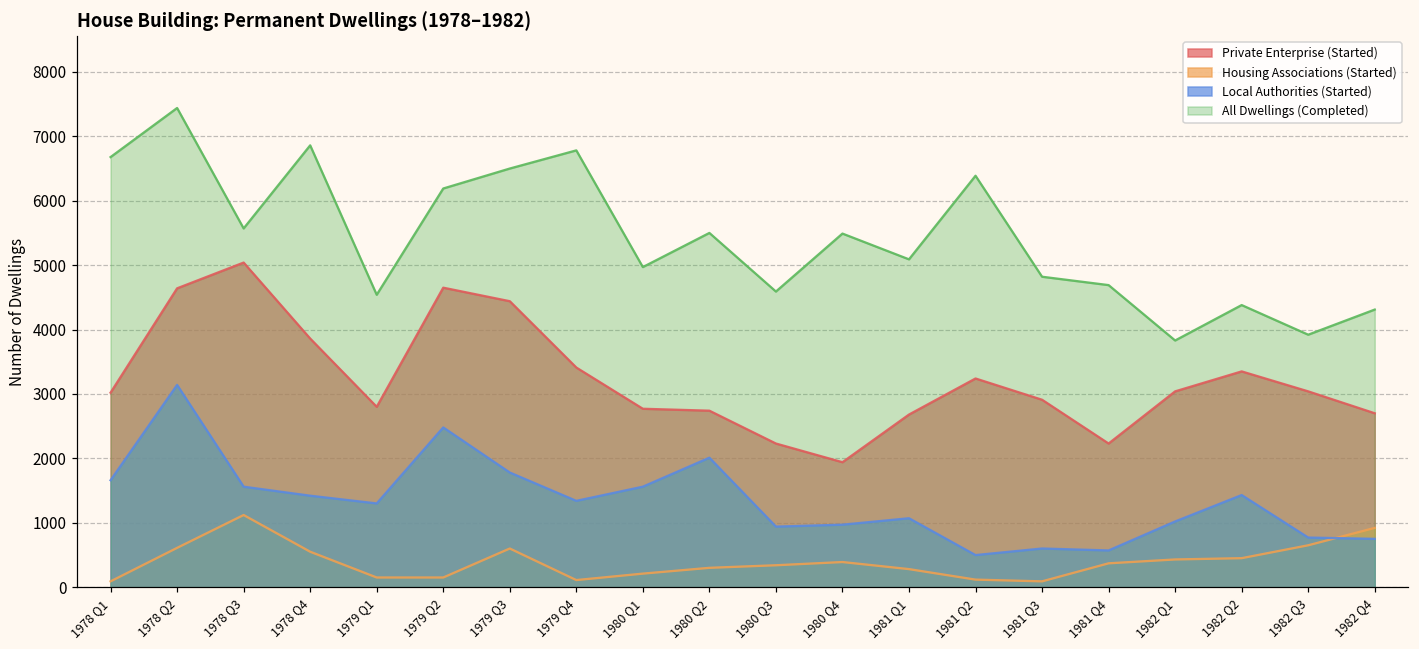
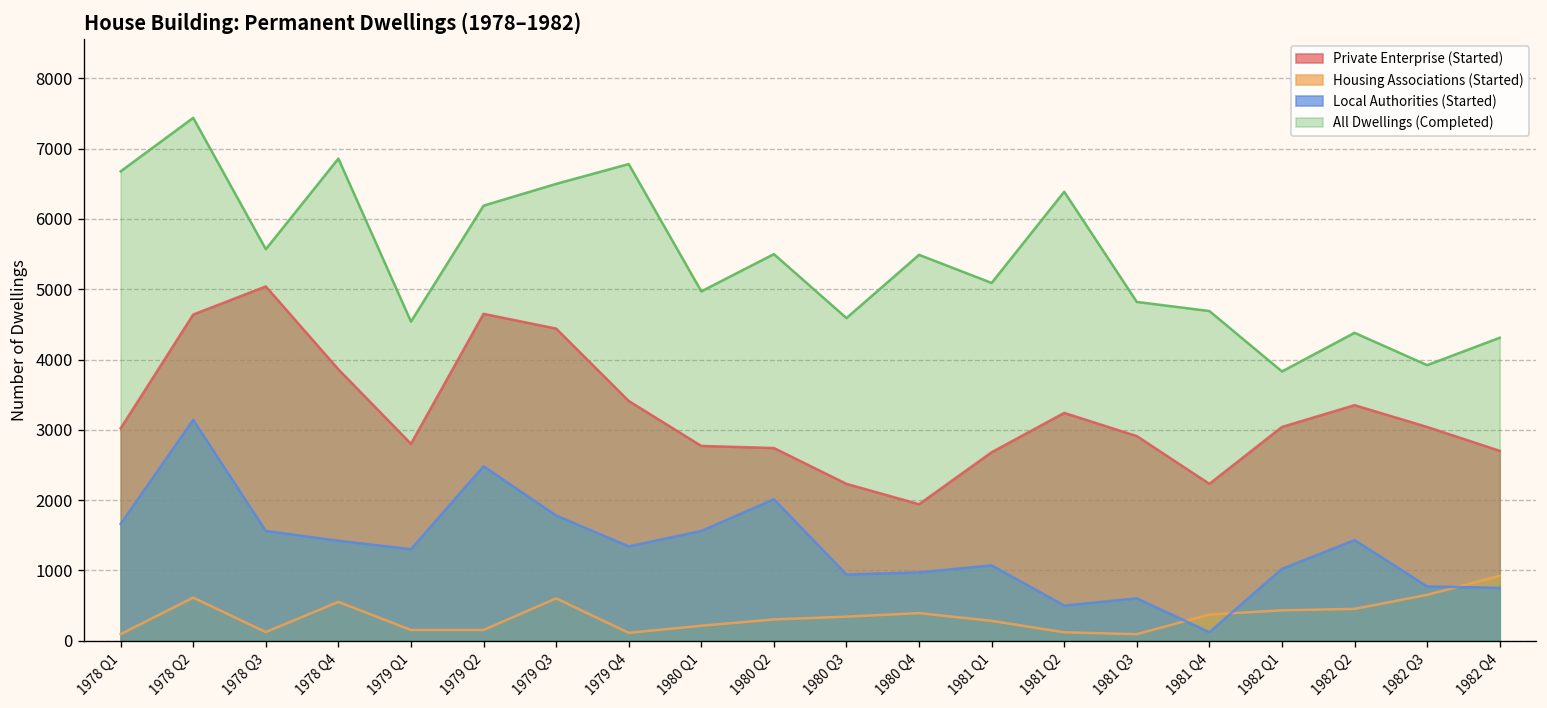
  {
    "Private Enterprise (Started)": {
      "1978 Q1": 3000,
      "1978 Q2": 4600,
      "1978 Q3": 5000,
      "1978 Q4": 3900,
      "1979 Q1": 2800,
      "1979 Q2": 4700,
      "1979 Q3": 4400,
      "1979 Q4": 3400,
      "1980 Q1": 2800,
      "1980 Q2": 2700,
      "1980 Q3": 2200,
      "1980 Q4": 1900,
      "1981 Q1": 2700,
      "1981 Q2": 3200,
      "1981 Q3": 2900,
      "1981 Q4": 2200,
      "1982 Q1": 3000,
      "1982 Q2": 3400,
      "1982 Q3": 3000,
      "1982 Q4": 2700
    },
    "Housing Associations (Started)": {
      "1978 Q1": 100,
      "1978 Q2": 600,
-     "1978 Q3": 1100,
+     "1978 Q3": 100,
      "1978 Q4": 600,
      "1979 Q1": 200,
      "1979 Q2": 200,
      "1979 Q3": 600,
      "1979 Q4": 100,
      "1980 Q1": 200,
      "1980 Q2": 300,
      "1980 Q3": 300,
      "1980 Q4": 400,
      "1981 Q1": 300,
      "1981 Q2": 100,
      "1981 Q3": 100,
      "1981 Q4": 400,
      "1982 Q1": 400,
      "1982 Q2": 500,
      "1982 Q3": 700,
      "1982 Q4": 900
    },
    "Local Authorities (Started)": {
      "1978 Q1": 1700,
      "1978 Q2": 3100,
      "1978 Q3": 1600,
      "1978 Q4": 1400,
      "1979 Q1": 1300,
      "1979 Q2": 2500,
      "1979 Q3": 1800,
      "1979 Q4": 1300,
      "1980 Q1": 1600,
      "1980 Q2": 2000,
      "1980 Q3": 900,
      "1980 Q4": 1000,
      "1981 Q1": 1100,
      "1981 Q2": 500,
      "1981 Q3": 600,
-     "1981 Q4": 600,
+     "1981 Q4": 100,
      "1982 Q1": 1000,
      "1982 Q2": 1400,
      "1982 Q3": 800,
      "1982 Q4": 800
    },
    "All Dwellings (Completed)": {
      "1978 Q1": 6700,
      "1978 Q2": 7400,
      "1978 Q3": 5600,
      "1978 Q4": 6900,
      "1979 Q1": 4500,
      "1979 Q2": 6200,
      "1979 Q3": 6500,
      "1979 Q4": 6800,
      "1980 Q1": 5000,
      "1980 Q2": 5500,
      "1980 Q3": 4600,
      "1980 Q4": 5500,
      "1981 Q1": 5100,
      "1981 Q2": 6400,
      "1981 Q3": 4800,
      "1981 Q4": 4700,
      "1982 Q1": 3800,
      "1982 Q2": 4400,
      "1982 Q3": 3900,
      "1982 Q4": 4300
    }
  }
